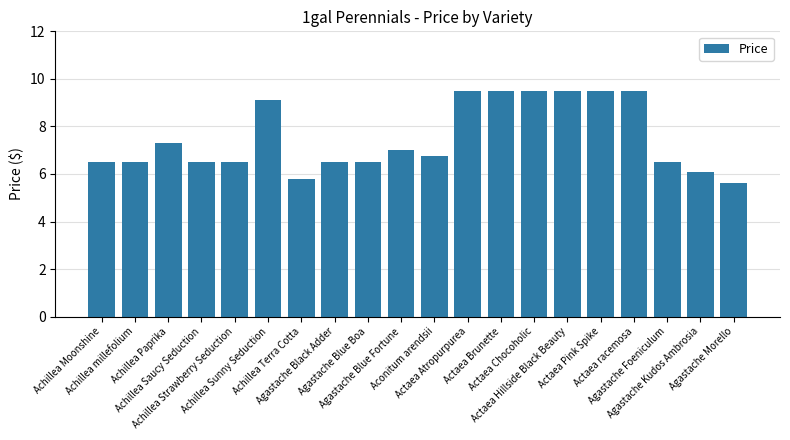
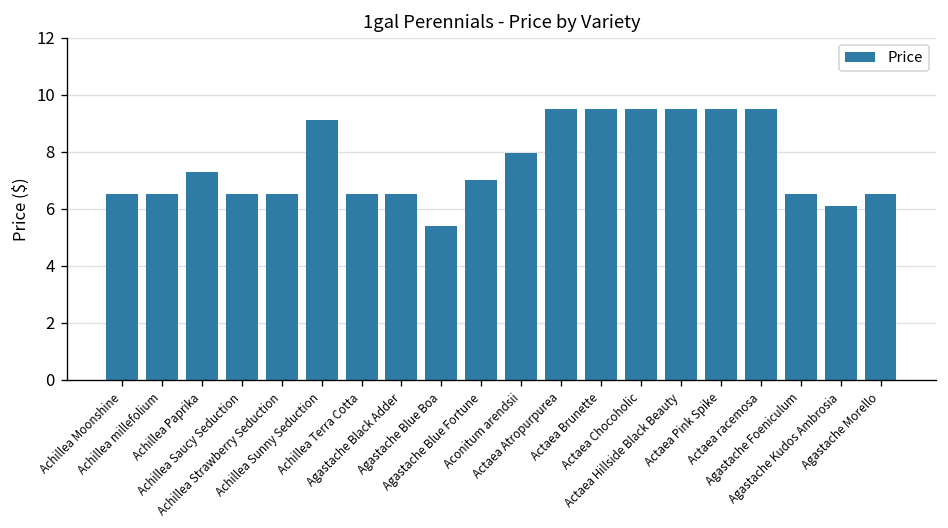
  {
    "Achillea Moonshine": 6.5,
    "Achillea millefolium": 6.5,
    "Achillea Paprika": 7.3,
    "Achillea Saucy Seduction": 6.5,
    "Achillea Strawberry Seduction": 6.5,
    "Achillea Sunny Seduction": 9.1,
-   "Achillea Terra Cotta": 5.8,
+   "Achillea Terra Cotta": 6.5,
    "Agastache Black Adder": 6.5,
-   "Agastache Blue Boa": 6.5,
+   "Agastache Blue Boa": 5.4,
    "Agastache Blue Fortune": 7.0,
-   "Aconitum arendsii": 6.8,
+   "Aconitum arendsii": 8.0,
    "Actaea Atropurpurea": 9.5,
    "Actaea Brunette": 9.5,
    "Actaea Chocoholic": 9.5,
    "Actaea Hillside Black Beauty": 9.5,
    "Actaea Pink Spike": 9.5,
    "Actaea racemosa": 9.5,
    "Agastache Foeniculum": 6.5,
    "Agastache Kudos Ambrosia": 6.1,
-   "Agastache Morello": 5.6
+   "Agastache Morello": 6.5
  }
